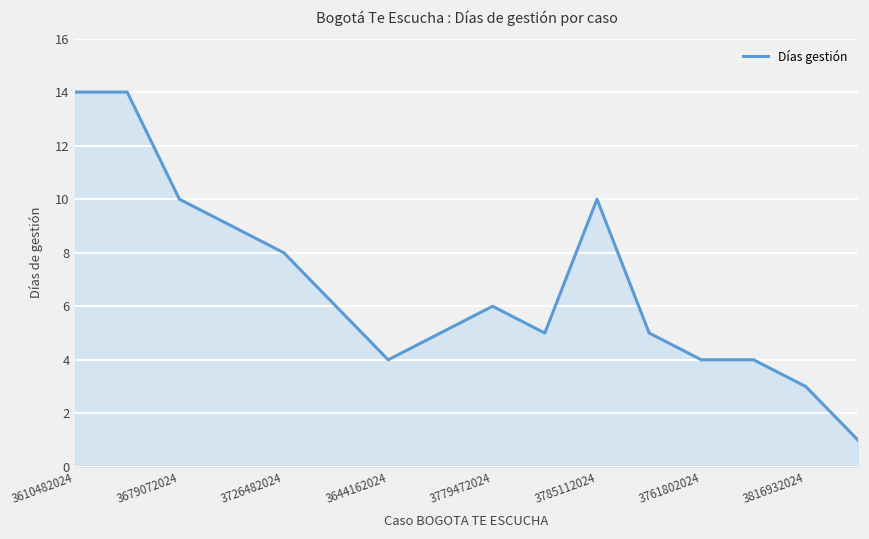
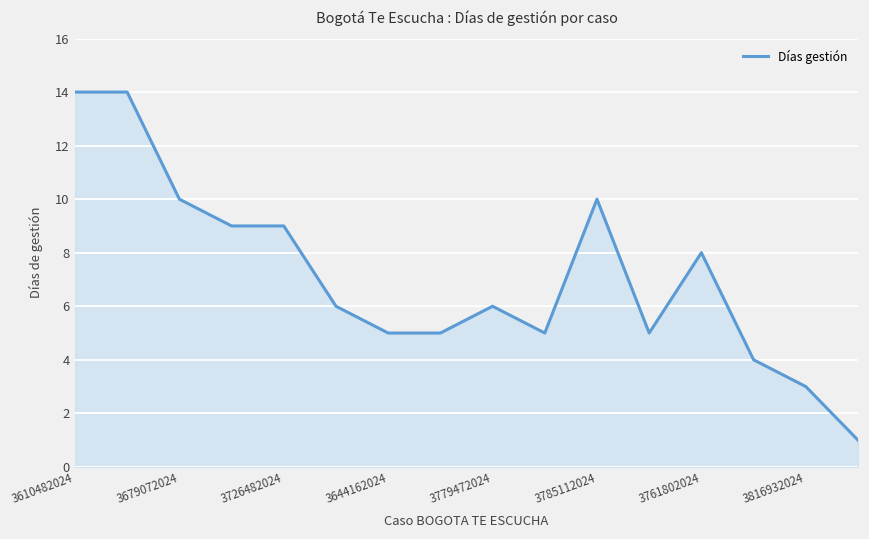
  {
    "3610482024": 14,
    "3679072024": 10,
-   "3726482024": 8,
-   "3644162024": 4,
+   "3726482024": 9,
+   "3644162024": 5,
    "3779472024": 6,
    "3785112024": 10,
-   "3761802024": 4,
+   "3761802024": 8,
    "3816932024": 3
  }
